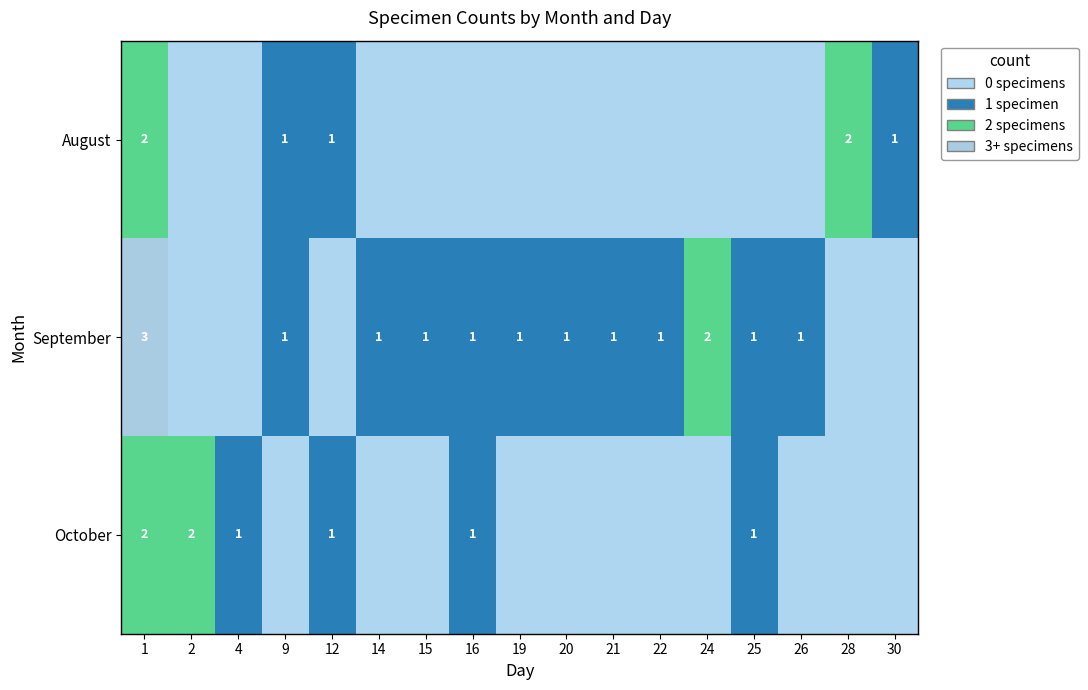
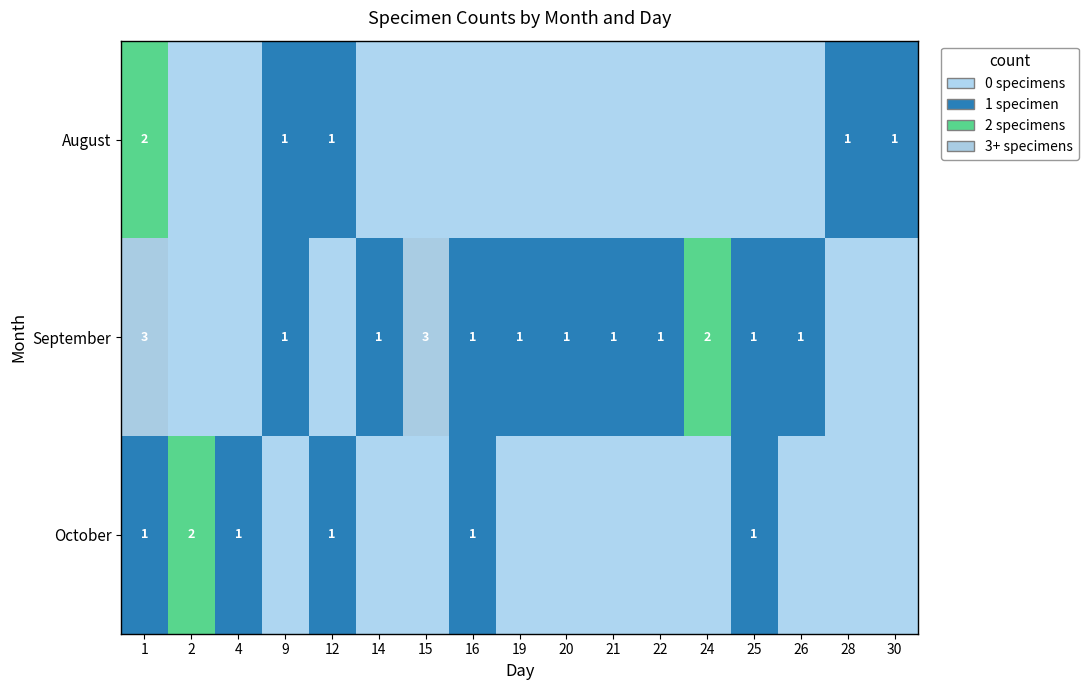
  {
    "August": {
      "1": 2,
      "9": 1,
      "12": 1,
-     "28": 2,
+     "28": 1,
      "30": 1
    },
    "September": {
      "1": 3,
      "9": 1,
      "14": 1,
-     "15": 1,
+     "15": 3,
      "16": 1,
      "19": 1,
      "20": 1,
      "21": 1,
      "22": 1,
      "24": 2,
      "25": 1,
      "26": 1
    },
    "October": {
-     "1": 2,
+     "1": 1,
      "2": 2,
      "4": 1,
      "12": 1,
      "16": 1,
      "25": 1
    }
  }
